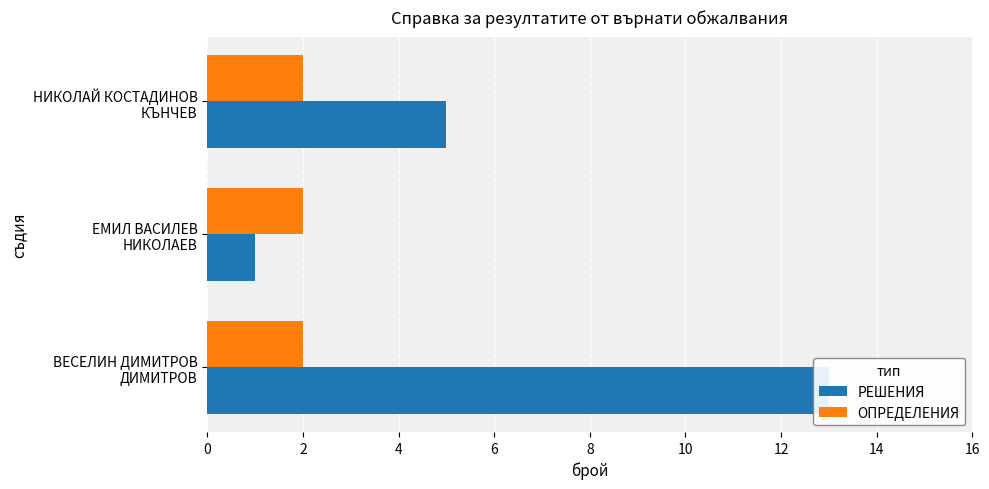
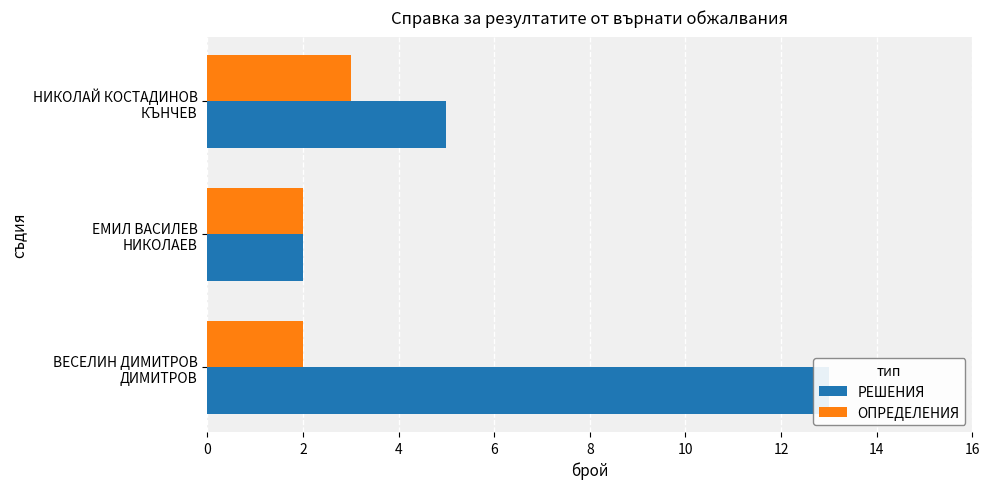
  {
    "РЕШЕНИЯ": {
      "НИКОЛАЙ КОСТАДИНОВ КЪНЧЕВ": 5,
-     "ЕМИЛ ВАСИЛЕВ НИКОЛАЕВ": 1
+     "ЕМИЛ ВАСИЛЕВ НИКОЛАЕВ": 2
    },
    "ОПРЕДЕЛЕНИЯ": {
-     "НИКОЛАЙ КОСТАДИНОВ КЪНЧЕВ": 2,
+     "НИКОЛАЙ КОСТАДИНОВ КЪНЧЕВ": 3,
      "ЕМИЛ ВАСИЛЕВ НИКОЛАЕВ": 2,
      "ВЕСЕЛИН ДИМИТРОВ ДИМИТРОВ": 2
    }
  }
